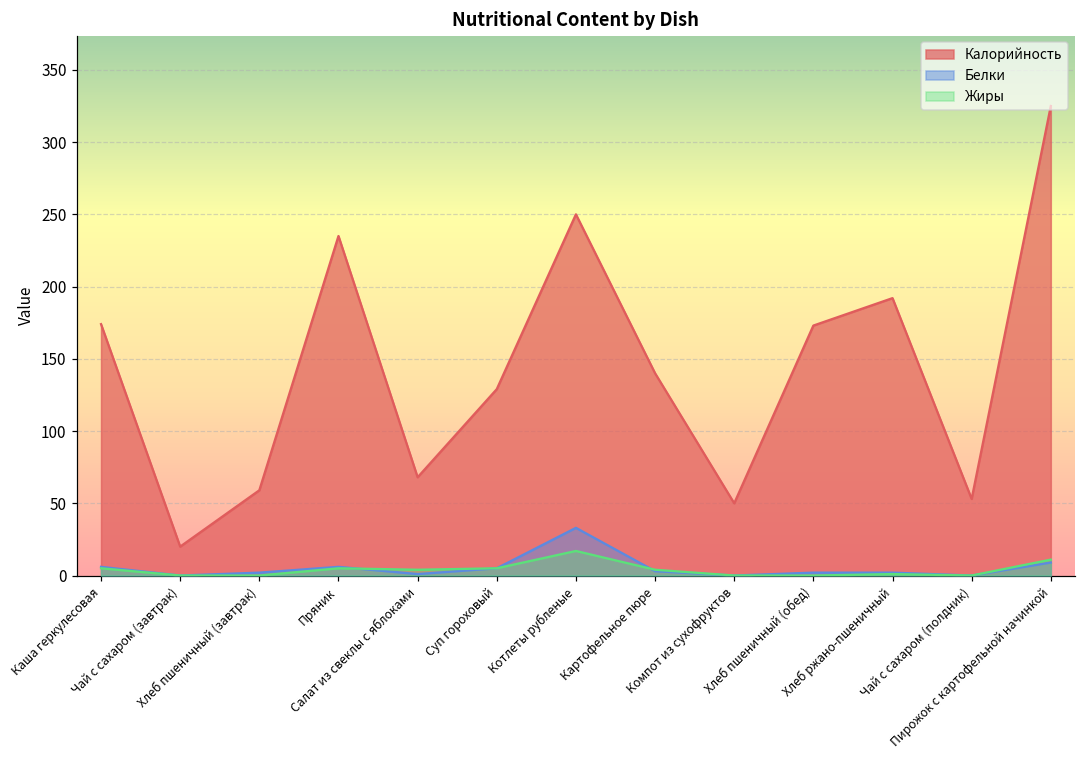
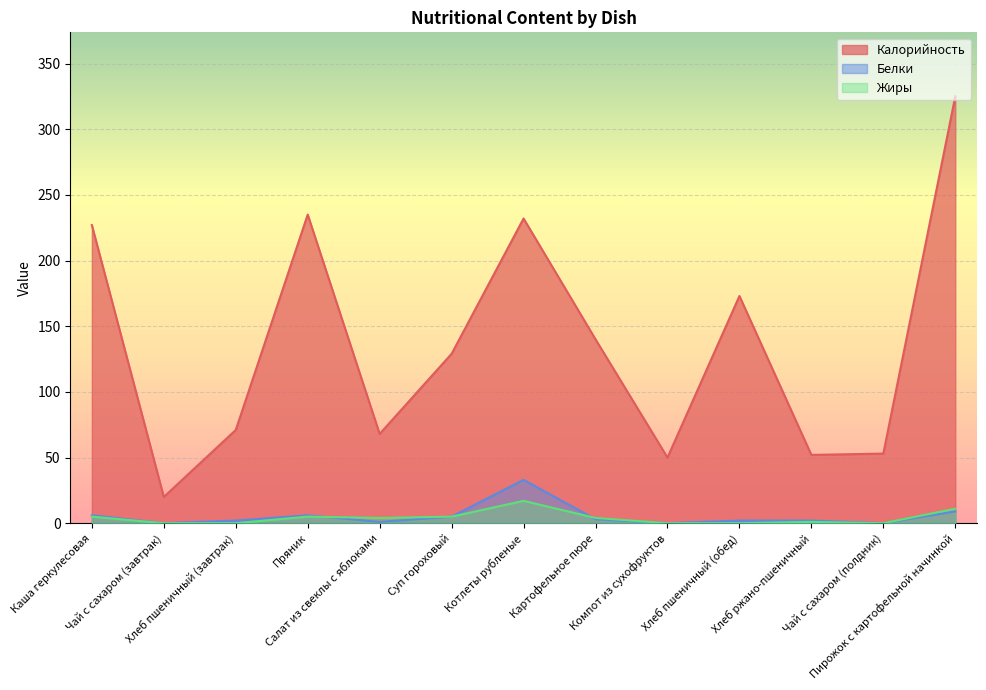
  {
    "Калорийность": {
-     "Каша геркулесовая": 174,
+     "Каша геркулесовая": 227,
      "Чай с сахаром (завтрак)": 20,
-     "Хлеб пшеничный (завтрак)": 59,
+     "Хлеб пшеничный (завтрак)": 71,
      "Пряник": 235,
      "Салат из свеклы с яблоками": 68,
      "Суп гороховый": 129,
-     "Котлеты рубленые": 250,
+     "Котлеты рубленые": 232,
      "Картофельное пюре": 140,
      "Компот из сухофруктов": 50,
      "Хлеб пшеничный (обед)": 173,
-     "Хлеб ржано-пшеничный": 192,
+     "Хлеб ржано-пшеничный": 52,
      "Чай с сахаром (полдник)": 53
    },
    "Белки": {
      "Хлеб пшеничный (завтрак)": 2,
      "Салат из свеклы с яблоками": 1,
      "Котлеты рубленые": 33,
      "Хлеб пшеничный (обед)": 2,
      "Пирожок с картофельной начинкой": 9
    },
    "Жиры": {
      "Хлеб пшеничный (завтрак)": 0,
      "Салат из свеклы с яблоками": 4,
      "Котлеты рубленые": 17,
      "Хлеб пшеничный (обед)": 0,
      "Пирожок с картофельной начинкой": 11
    }
  }
